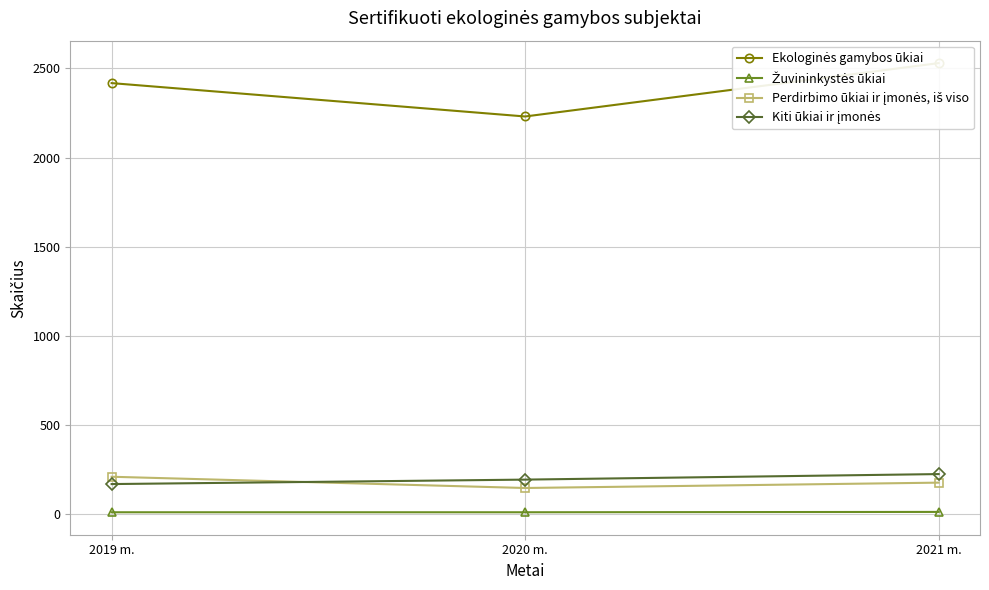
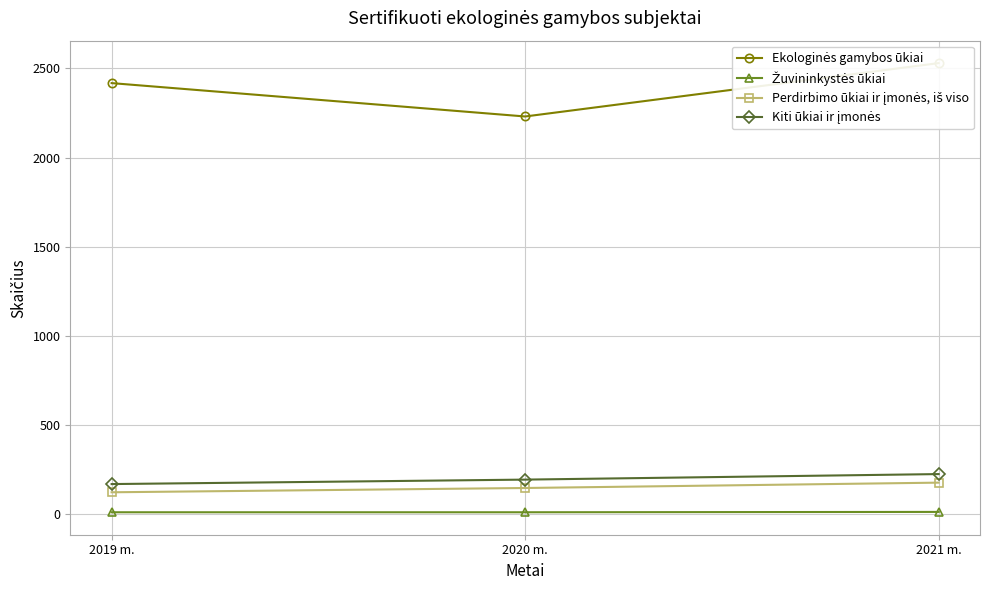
  {
    "Perdirbimo ūkiai ir įmonės, iš viso": {
-     "2019 m.": 210,
+     "2019 m.": 120,
      "2020 m.": 150,
      "2021 m.": 180
    }
  }
